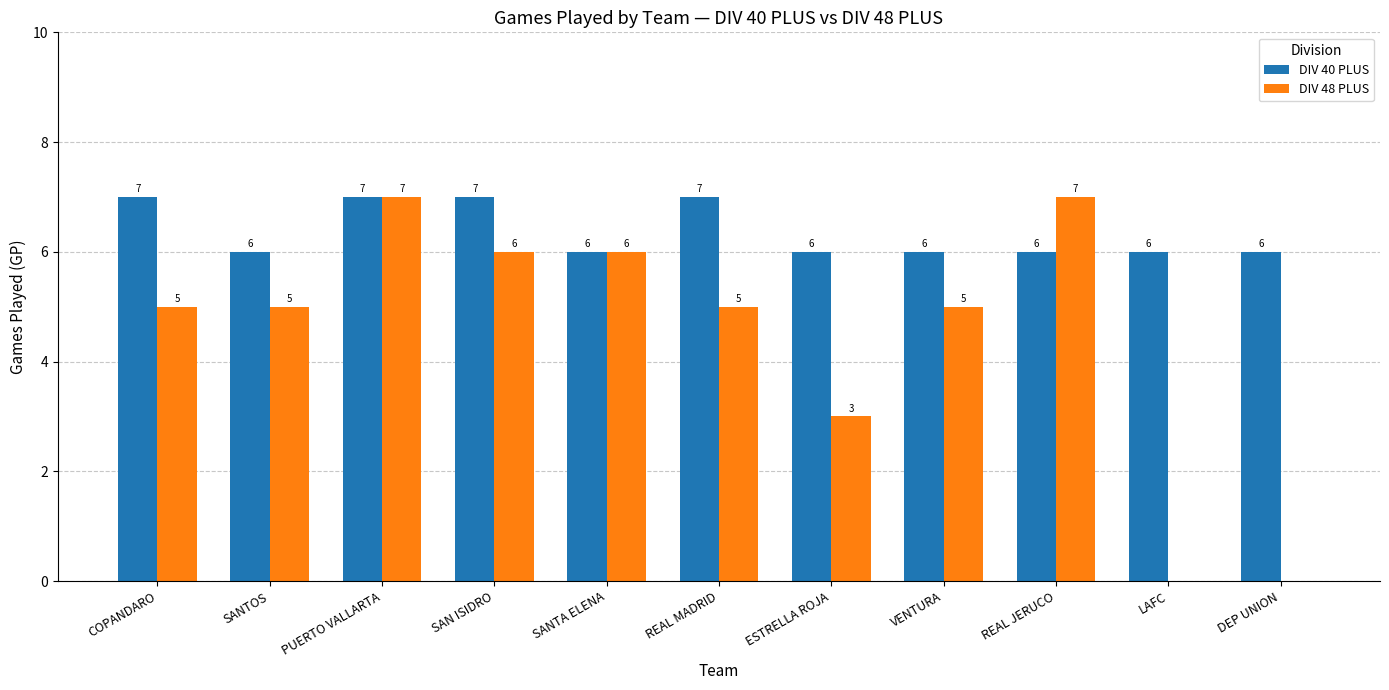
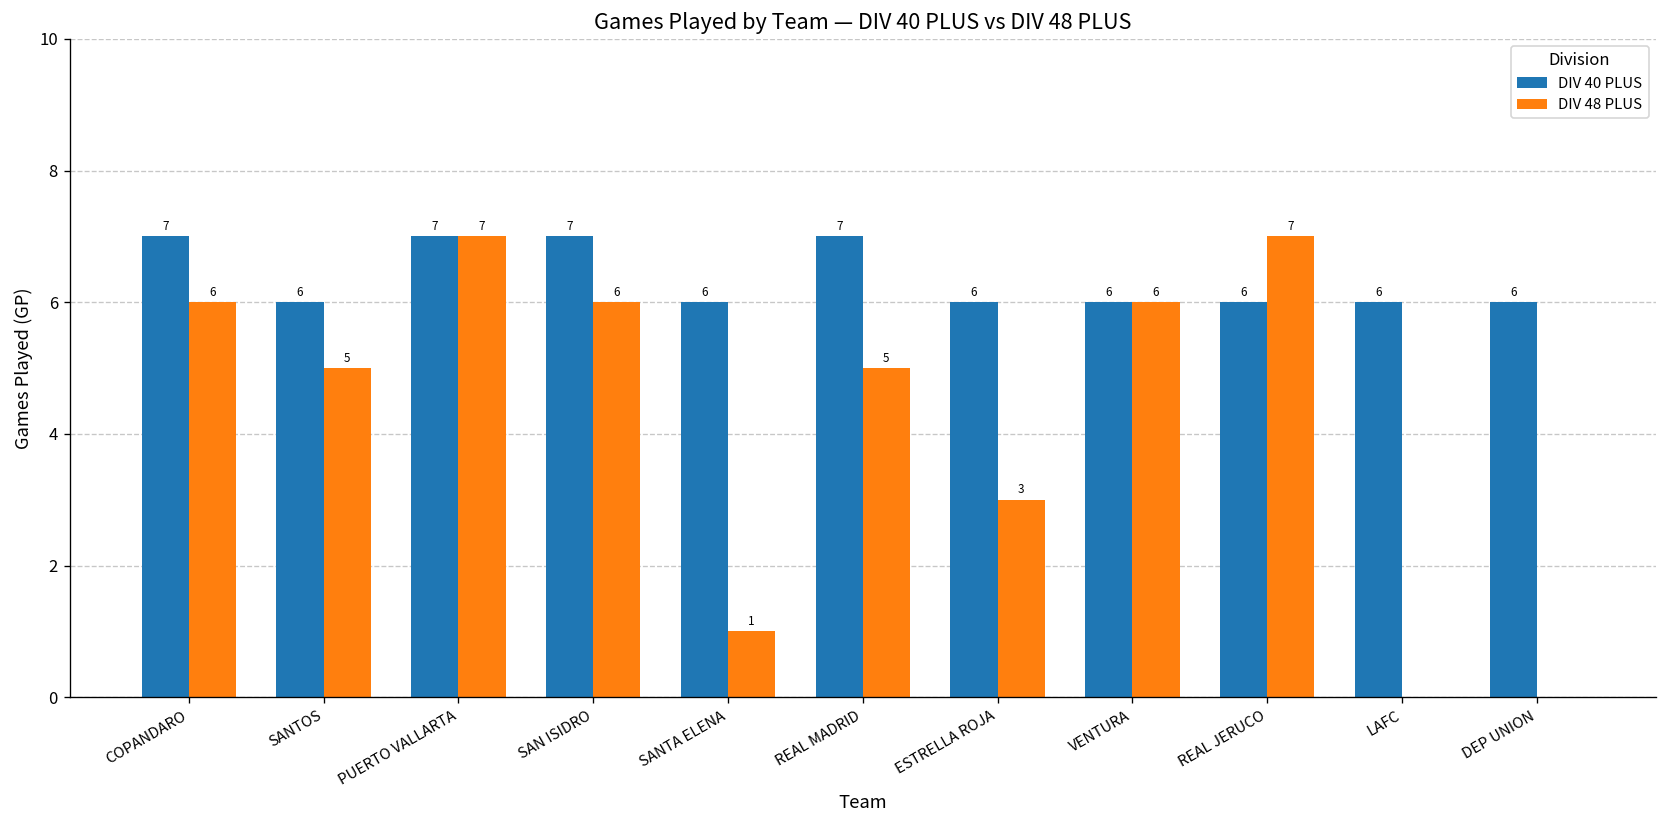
  {
    "DIV 40 PLUS": {
      "COPANDARO": 7,
      "SANTOS": 6,
      "PUERTO VALLARTA": 7,
      "SAN ISIDRO": 7,
      "SANTA ELENA": 6,
      "REAL MADRID": 7,
      "ESTRELLA ROJA": 6,
      "VENTURA": 6,
      "REAL JERUCO": 6,
      "LAFC": 6,
      "DEP UNION": 6
    },
    "DIV 48 PLUS": {
-     "COPANDARO": 5,
+     "COPANDARO": 6,
      "SANTOS": 5,
      "PUERTO VALLARTA": 7,
      "SAN ISIDRO": 6,
-     "SANTA ELENA": 6,
+     "SANTA ELENA": 1,
      "REAL MADRID": 5,
      "ESTRELLA ROJA": 3,
-     "VENTURA": 5,
+     "VENTURA": 6,
      "REAL JERUCO": 7
    }
  }
